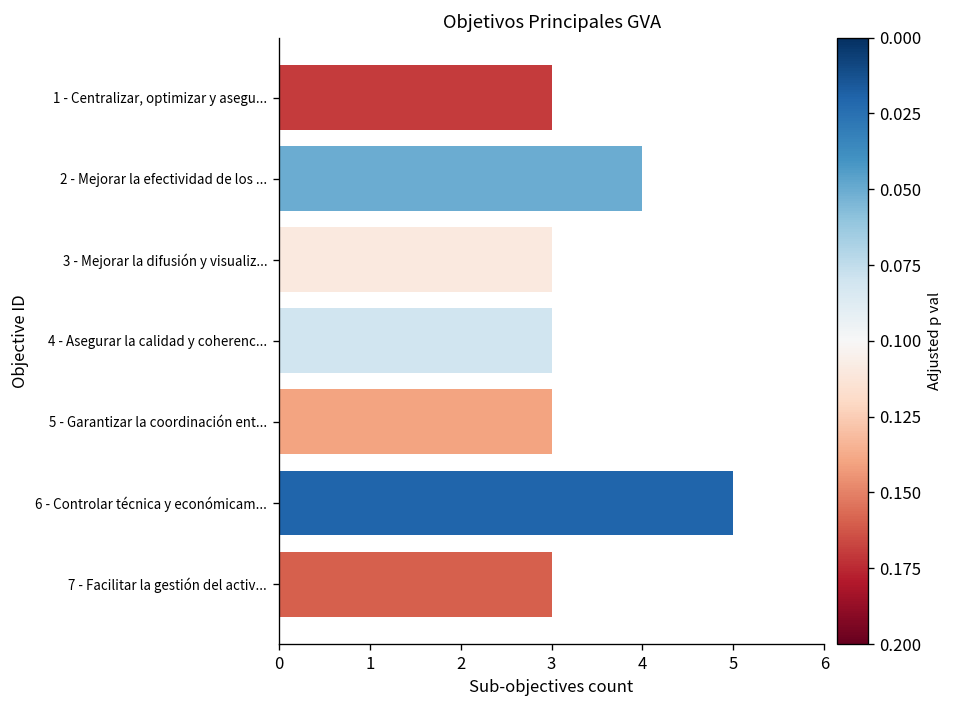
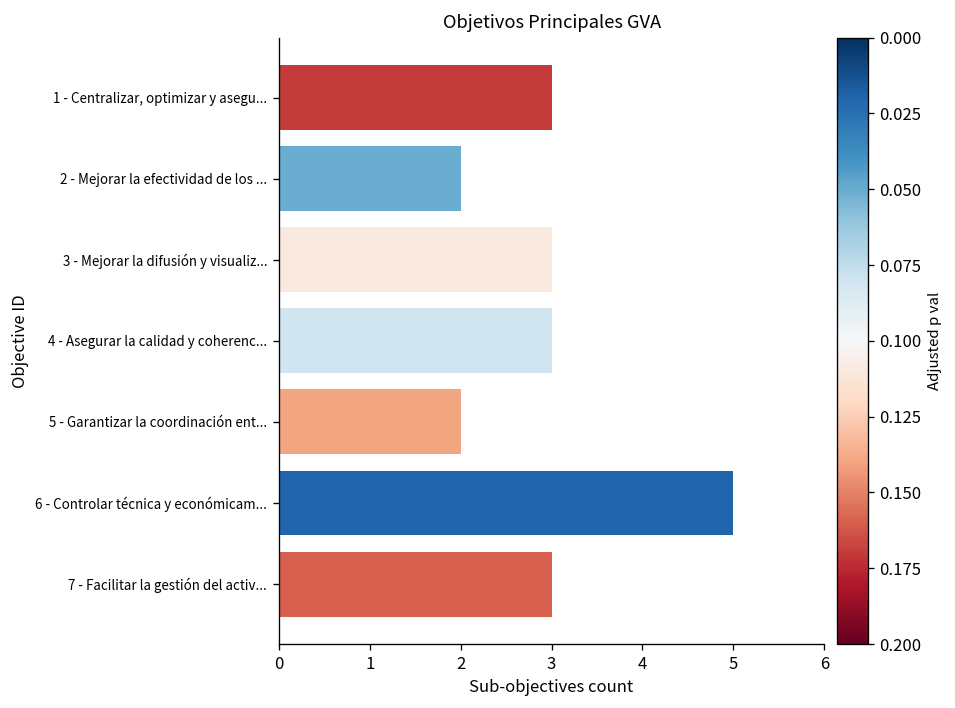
  {
    "1 - Centralizar, optimizar y asegu...": 3,
-   "2 - Mejorar la efectividad de los ...": 4,
+   "2 - Mejorar la efectividad de los ...": 2,
    "3 - Mejorar la difusión y visualiz...": 3,
    "4 - Asegurar la calidad y coherenc...": 3,
-   "5 - Garantizar la coordinación ent...": 3,
+   "5 - Garantizar la coordinación ent...": 2,
    "6 - Controlar técnica y económicam...": 5,
    "7 - Facilitar la gestión del activ...": 3
  }
